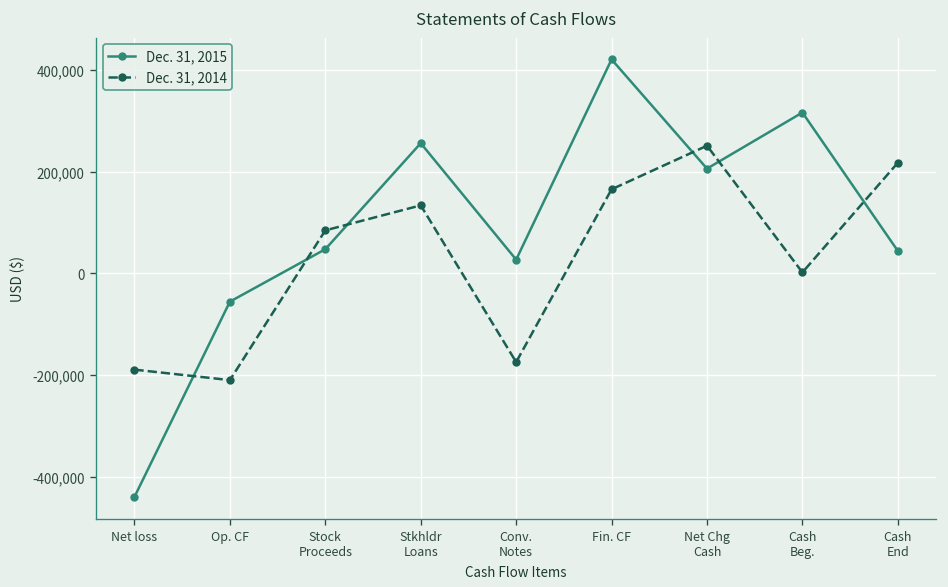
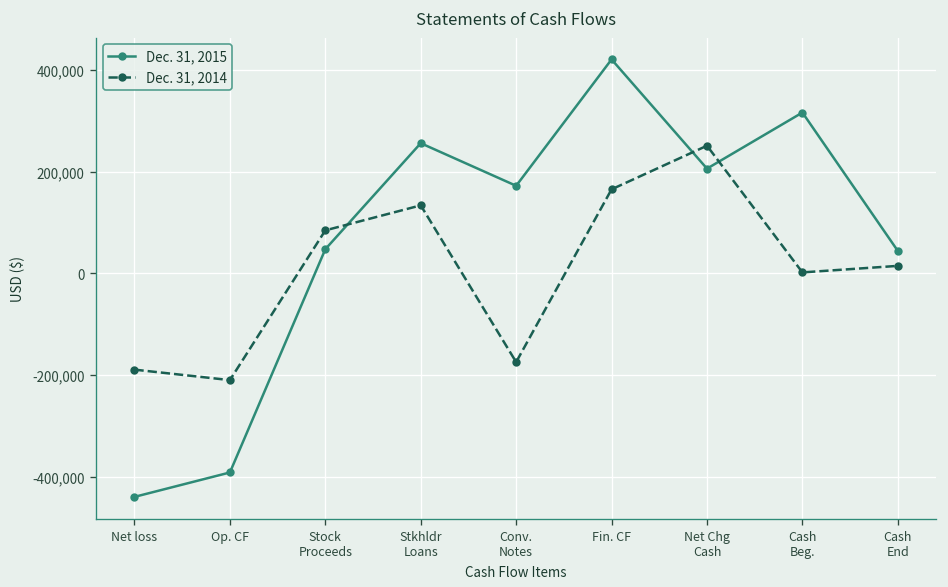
  {
    "Dec. 31, 2015": {
      "Net loss": "-440,000",
-     "Op. CF": "-60,000",
+     "Op. CF": "-390,000",
      "Stock Proceeds": "50,000",
      "Stkhldr Loans": "260,000",
-     "Conv. Notes": "30,000",
+     "Conv. Notes": "170,000",
      "Fin. CF": "420,000",
      "Net Chg Cash": "210,000",
      "Cash Beg.": "320,000",
      "Cash End": "40,000"
    },
    "Dec. 31, 2014": {
      "Net loss": "-190,000",
      "Op. CF": "-210,000",
      "Stock Proceeds": "80,000",
      "Stkhldr Loans": "130,000",
      "Conv. Notes": "-170,000",
      "Fin. CF": "170,000",
      "Net Chg Cash": "250,000",
      "Cash Beg.": "0",
-     "Cash End": "220,000"
+     "Cash End": "10,000"
    }
  }
